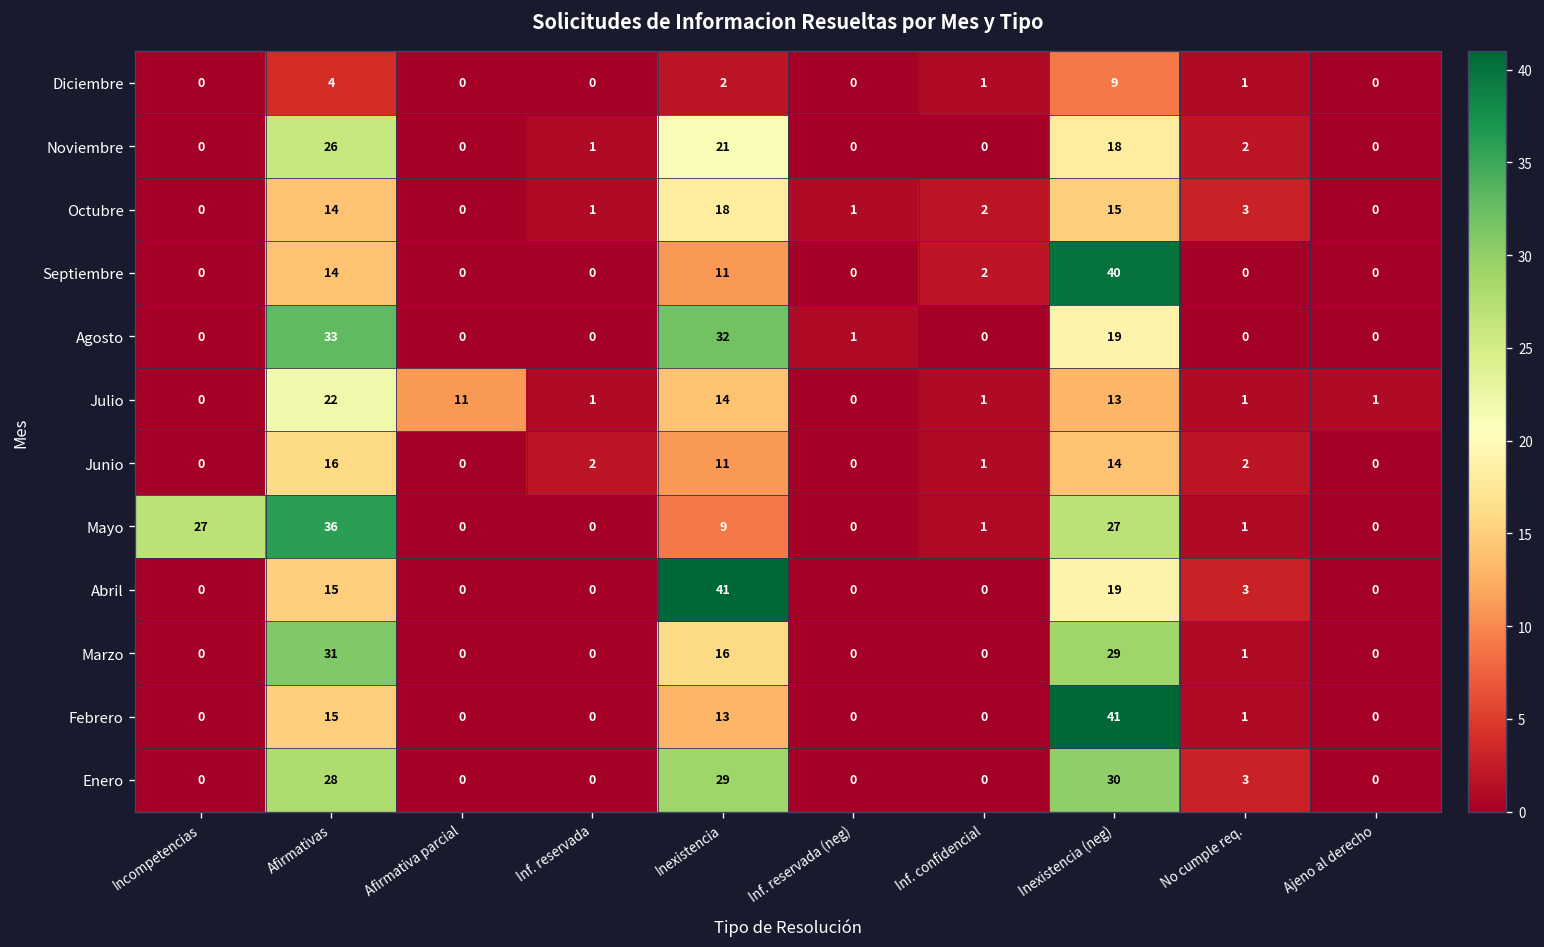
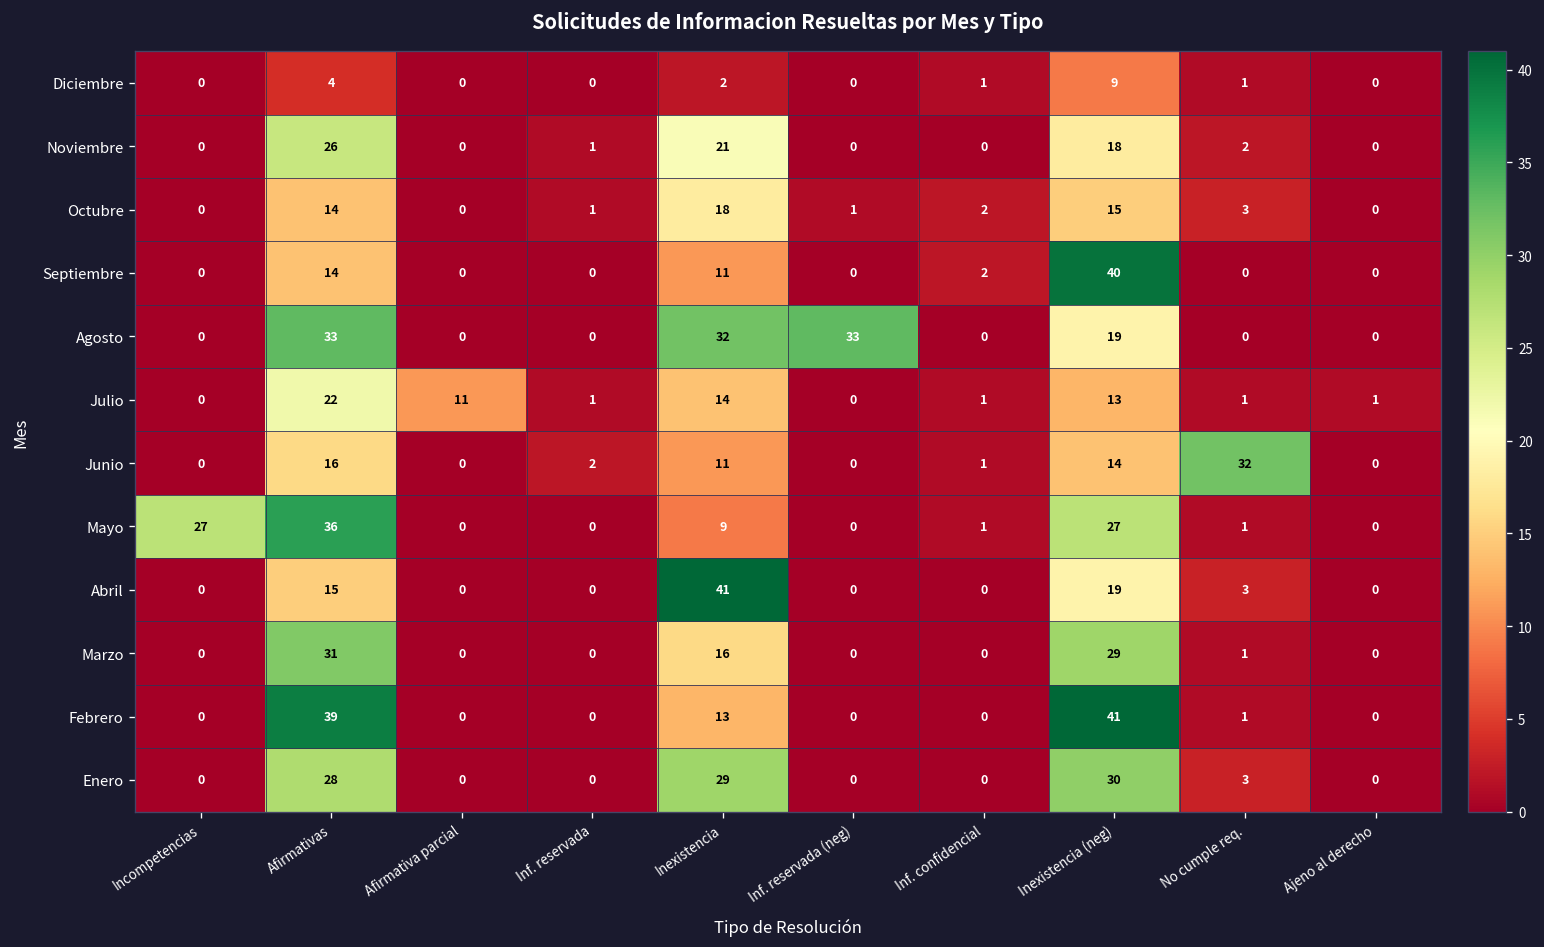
  {
    "Diciembre": {
      "Incompetencias": 0,
      "Afirmativas": 4,
      "Afirmativa parcial": 0,
      "Inf. reservada": 0,
      "Inexistencia": 2,
      "Inf. reservada (neg)": 0,
      "Inf. confidencial": 1,
      "Inexistencia (neg)": 9,
      "No cumple req.": 1,
      "Ajeno al derecho": 0
    },
    "Noviembre": {
      "Incompetencias": 0,
      "Afirmativas": 26,
      "Afirmativa parcial": 0,
      "Inf. reservada": 1,
      "Inexistencia": 21,
      "Inf. reservada (neg)": 0,
      "Inf. confidencial": 0,
      "Inexistencia (neg)": 18,
      "No cumple req.": 2,
      "Ajeno al derecho": 0
    },
    "Octubre": {
      "Incompetencias": 0,
      "Afirmativas": 14,
      "Afirmativa parcial": 0,
      "Inf. reservada": 1,
      "Inexistencia": 18,
      "Inf. reservada (neg)": 1,
      "Inf. confidencial": 2,
      "Inexistencia (neg)": 15,
      "No cumple req.": 3,
      "Ajeno al derecho": 0
    },
    "Septiembre": {
      "Incompetencias": 0,
      "Afirmativas": 14,
      "Afirmativa parcial": 0,
      "Inf. reservada": 0,
      "Inexistencia": 11,
      "Inf. reservada (neg)": 0,
      "Inf. confidencial": 2,
      "Inexistencia (neg)": 40,
      "No cumple req.": 0,
      "Ajeno al derecho": 0
    },
    "Agosto": {
      "Incompetencias": 0,
      "Afirmativas": 33,
      "Afirmativa parcial": 0,
      "Inf. reservada": 0,
      "Inexistencia": 32,
-     "Inf. reservada (neg)": 1,
+     "Inf. reservada (neg)": 33,
      "Inf. confidencial": 0,
      "Inexistencia (neg)": 19,
      "No cumple req.": 0,
      "Ajeno al derecho": 0
    },
    "Julio": {
      "Incompetencias": 0,
      "Afirmativas": 22,
      "Afirmativa parcial": 11,
      "Inf. reservada": 1,
      "Inexistencia": 14,
      "Inf. reservada (neg)": 0,
      "Inf. confidencial": 1,
      "Inexistencia (neg)": 13,
      "No cumple req.": 1,
      "Ajeno al derecho": 1
    },
    "Junio": {
      "Incompetencias": 0,
      "Afirmativas": 16,
      "Afirmativa parcial": 0,
      "Inf. reservada": 2,
      "Inexistencia": 11,
      "Inf. reservada (neg)": 0,
      "Inf. confidencial": 1,
      "Inexistencia (neg)": 14,
-     "No cumple req.": 2,
+     "No cumple req.": 32,
      "Ajeno al derecho": 0
    },
    "Mayo": {
      "Incompetencias": 27,
      "Afirmativas": 36,
      "Afirmativa parcial": 0,
      "Inf. reservada": 0,
      "Inexistencia": 9,
      "Inf. reservada (neg)": 0,
      "Inf. confidencial": 1,
      "Inexistencia (neg)": 27,
      "No cumple req.": 1,
      "Ajeno al derecho": 0
    },
    "Abril": {
      "Incompetencias": 0,
      "Afirmativas": 15,
      "Afirmativa parcial": 0,
      "Inf. reservada": 0,
      "Inexistencia": 41,
      "Inf. reservada (neg)": 0,
      "Inf. confidencial": 0,
      "Inexistencia (neg)": 19,
      "No cumple req.": 3,
      "Ajeno al derecho": 0
    },
    "Marzo": {
      "Incompetencias": 0,
      "Afirmativas": 31,
      "Afirmativa parcial": 0,
      "Inf. reservada": 0,
      "Inexistencia": 16,
      "Inf. reservada (neg)": 0,
      "Inf. confidencial": 0,
      "Inexistencia (neg)": 29,
      "No cumple req.": 1,
      "Ajeno al derecho": 0
    },
    "Febrero": {
      "Incompetencias": 0,
-     "Afirmativas": 15,
+     "Afirmativas": 39,
      "Afirmativa parcial": 0,
      "Inf. reservada": 0,
      "Inexistencia": 13,
      "Inf. reservada (neg)": 0,
      "Inf. confidencial": 0,
      "Inexistencia (neg)": 41,
      "No cumple req.": 1,
      "Ajeno al derecho": 0
    },
    "Enero": {
      "Incompetencias": 0,
      "Afirmativas": 28,
      "Afirmativa parcial": 0,
      "Inf. reservada": 0,
      "Inexistencia": 29,
      "Inf. reservada (neg)": 0,
      "Inf. confidencial": 0,
      "Inexistencia (neg)": 30,
      "No cumple req.": 3,
      "Ajeno al derecho": 0
    }
  }
